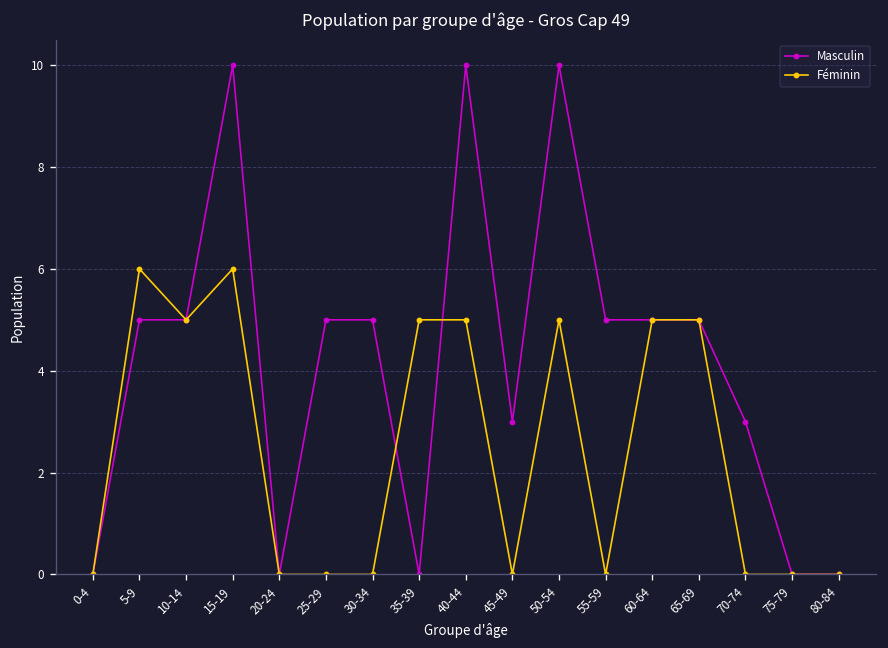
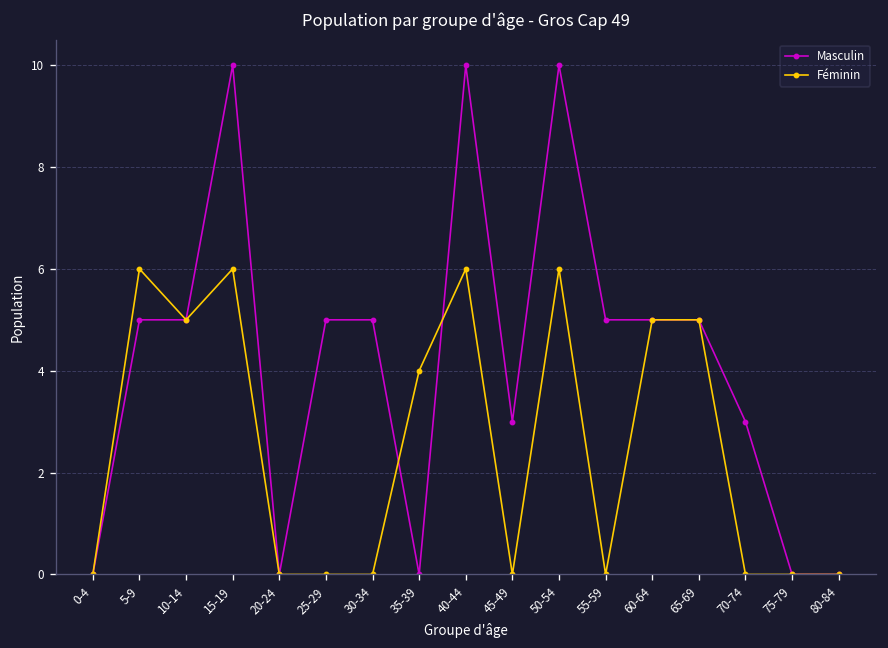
  {
    "Masculin": {
      "5-9": 5,
      "15-19": 10,
      "25-29": 5,
      "30-34": 5,
      "35-39": 0,
      "40-44": 10,
      "45-49": 3,
      "50-54": 10,
      "55-59": 5,
      "70-74": 3
    },
    "Féminin": {
      "5-9": 6,
      "15-19": 6,
      "25-29": 0,
      "30-34": 0,
-     "35-39": 5,
-     "40-44": 5,
+     "35-39": 4,
+     "40-44": 6,
      "45-49": 0,
-     "50-54": 5,
+     "50-54": 6,
      "55-59": 0,
      "70-74": 0
    }
  }
